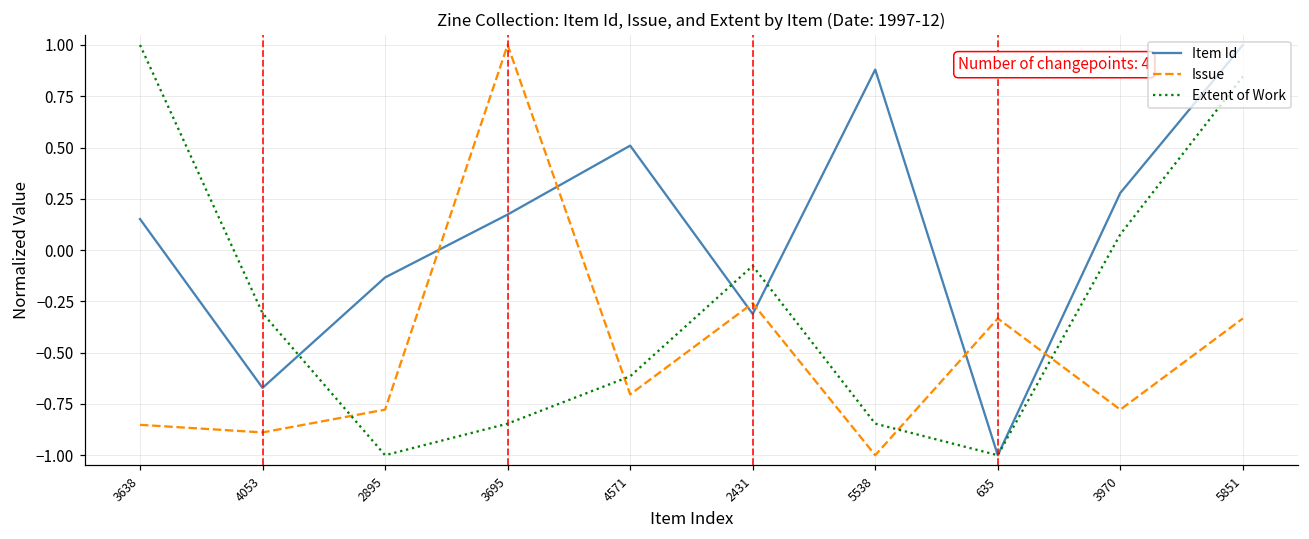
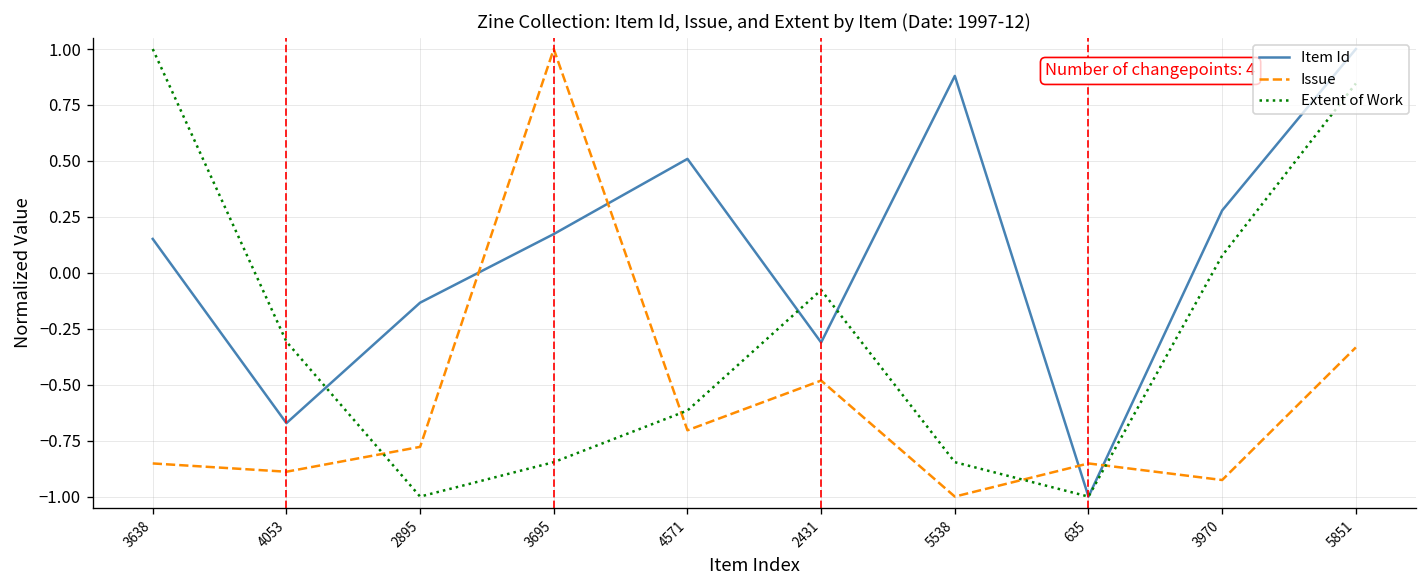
  {
    "Item Id": {
      "3638": 0.15,
      "4053": -0.67,
      "2895": -0.13,
      "3695": 0.17,
      "4571": 0.51,
      "2431": -0.31,
      "5538": 0.88,
      "3970": 0.28
    },
    "Issue": {
      "3638": -0.85,
      "4053": -0.89,
      "2895": -0.78,
      "3695": 1.00,
      "4571": -0.70,
-     "2431": -0.26,
+     "2431": -0.48,
      "5538": -1.00,
-     "635": -0.33,
-     "3970": -0.78,
+     "635": -0.85,
+     "3970": -0.93,
      "5851": -0.33
    },
    "Extent of Work": {
      "3638": 1.00,
      "4053": -0.31,
      "2895": -1.00,
      "3695": -0.85,
      "4571": -0.62,
      "2431": -0.08,
      "5538": -0.85,
      "3970": 0.08
    }
  }
